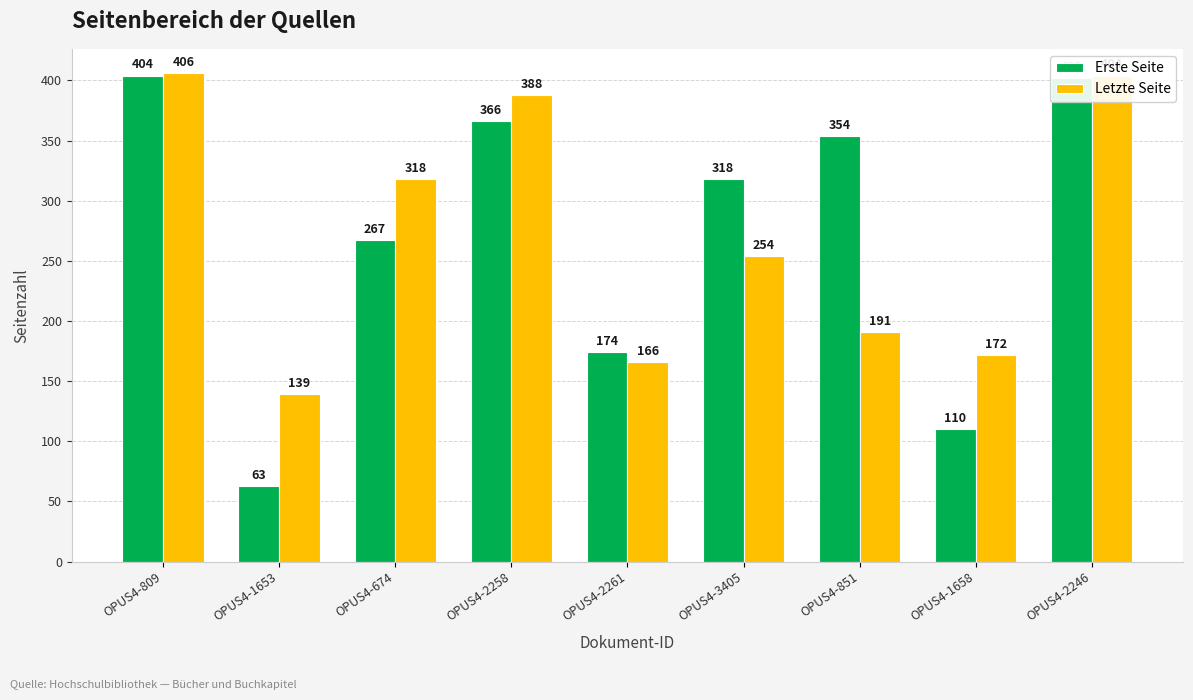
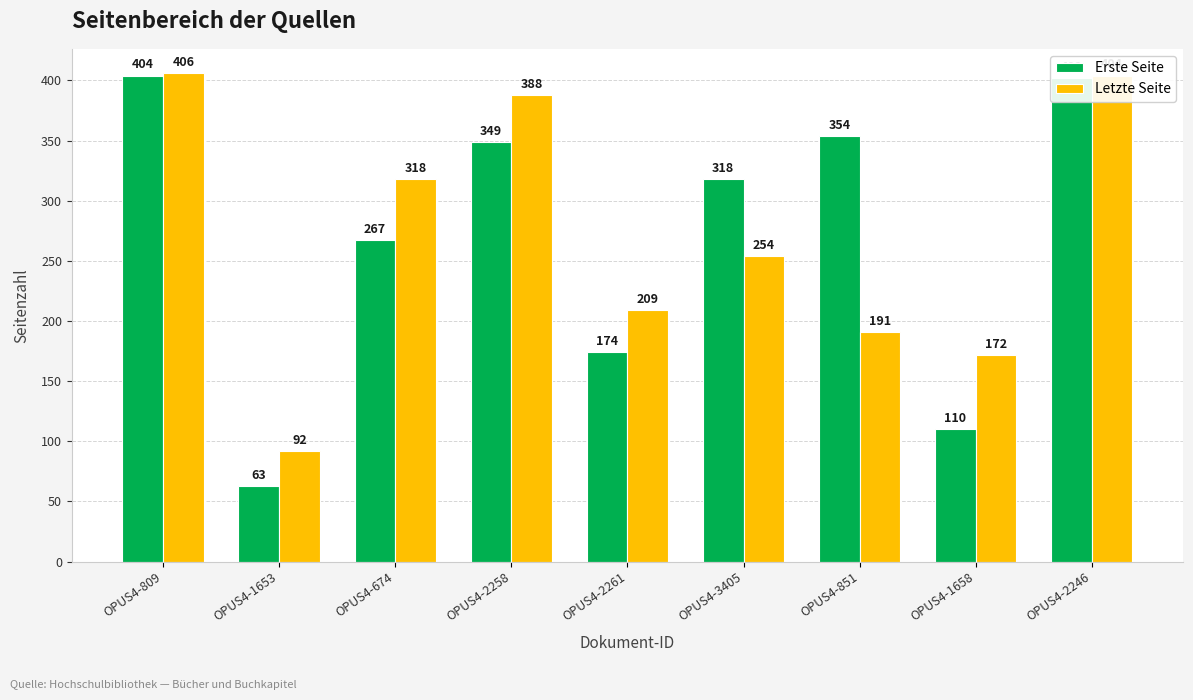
  {
    "Erste Seite": {
      "OPUS4-809": 404,
      "OPUS4-1653": 63,
      "OPUS4-674": 267,
-     "OPUS4-2258": 366,
+     "OPUS4-2258": 349,
      "OPUS4-2261": 174,
      "OPUS4-3405": 318,
      "OPUS4-851": 354,
      "OPUS4-1658": 110
    },
    "Letzte Seite": {
      "OPUS4-809": 406,
-     "OPUS4-1653": 139,
+     "OPUS4-1653": 92,
      "OPUS4-674": 318,
      "OPUS4-2258": 388,
-     "OPUS4-2261": 166,
+     "OPUS4-2261": 209,
      "OPUS4-3405": 254,
      "OPUS4-851": 191,
      "OPUS4-1658": 172
    }
  }
